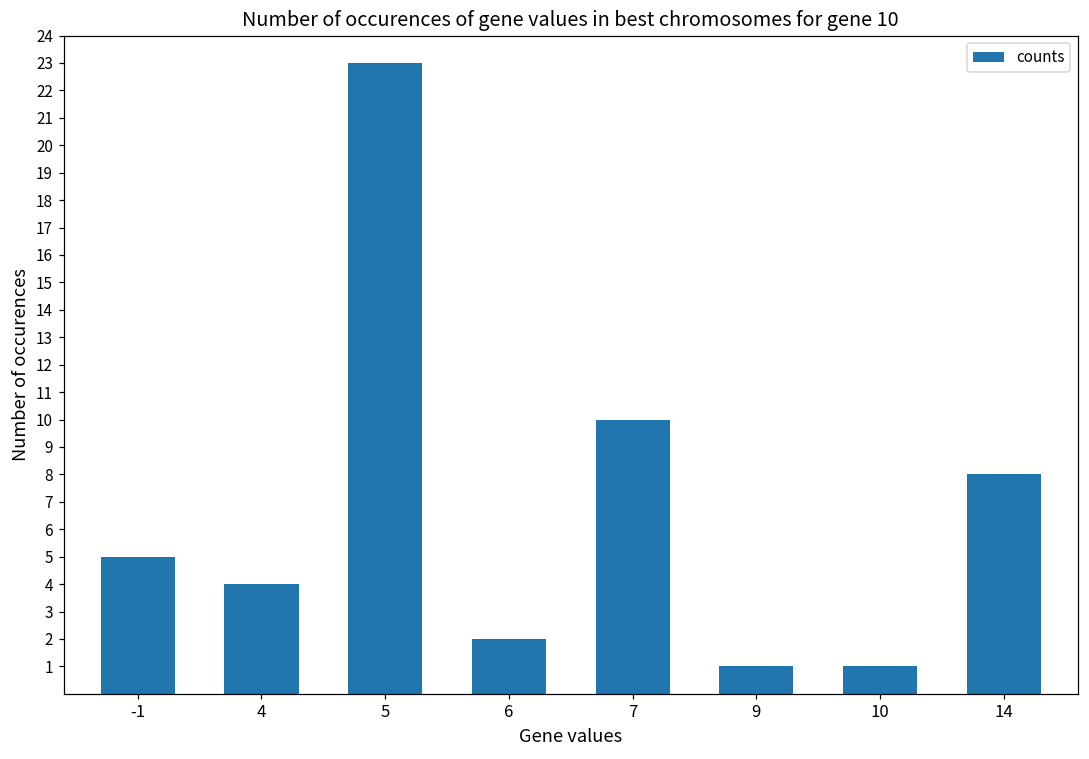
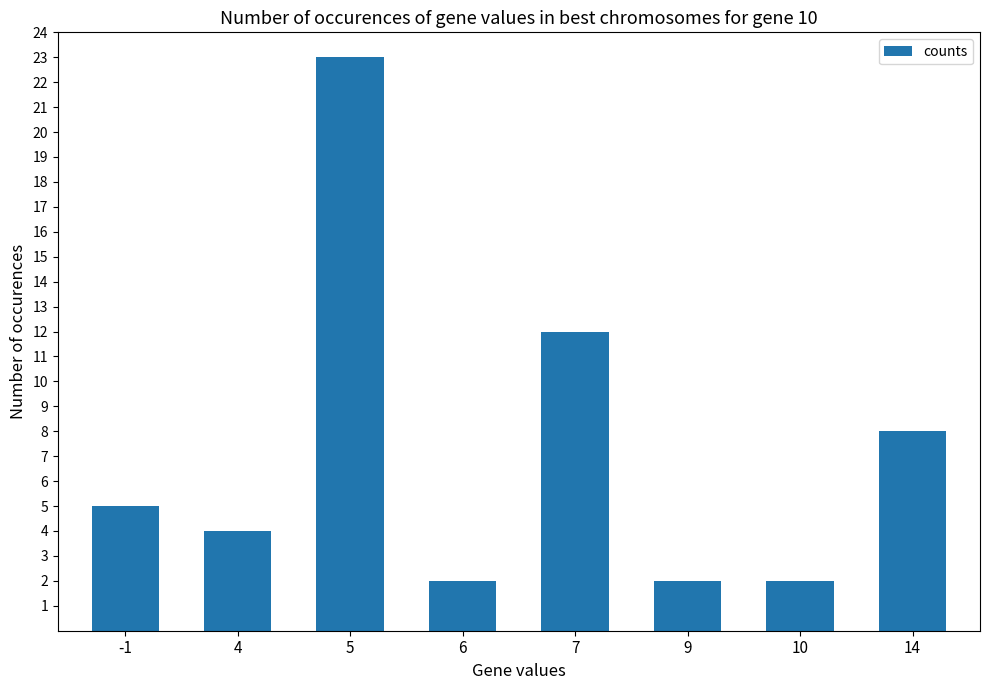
  {
    "-1": 5,
    "4": 4,
    "5": 23,
    "6": 2,
-   "7": 10,
-   "9": 1,
-   "10": 1,
+   "7": 12,
+   "9": 2,
+   "10": 2,
    "14": 8
  }
